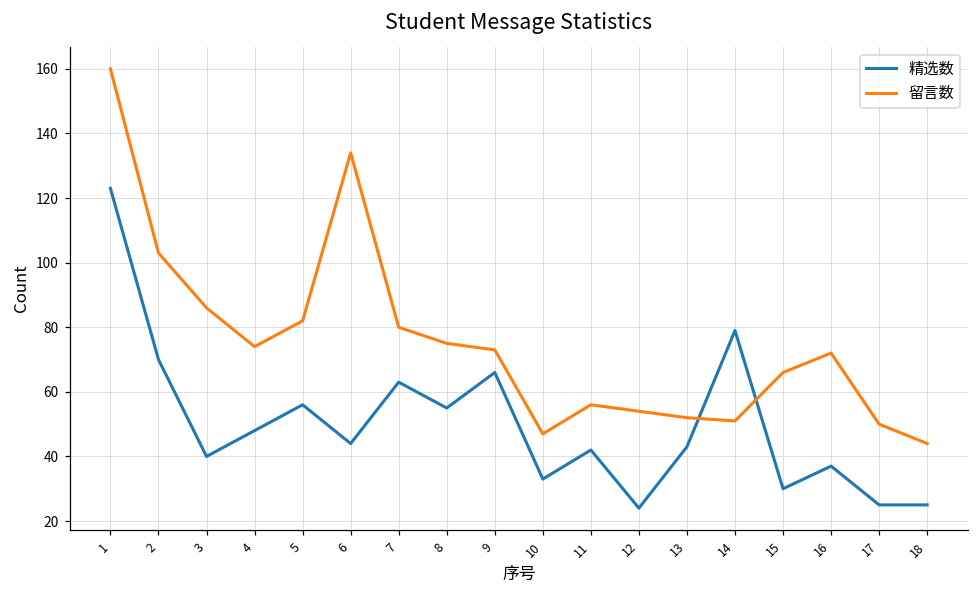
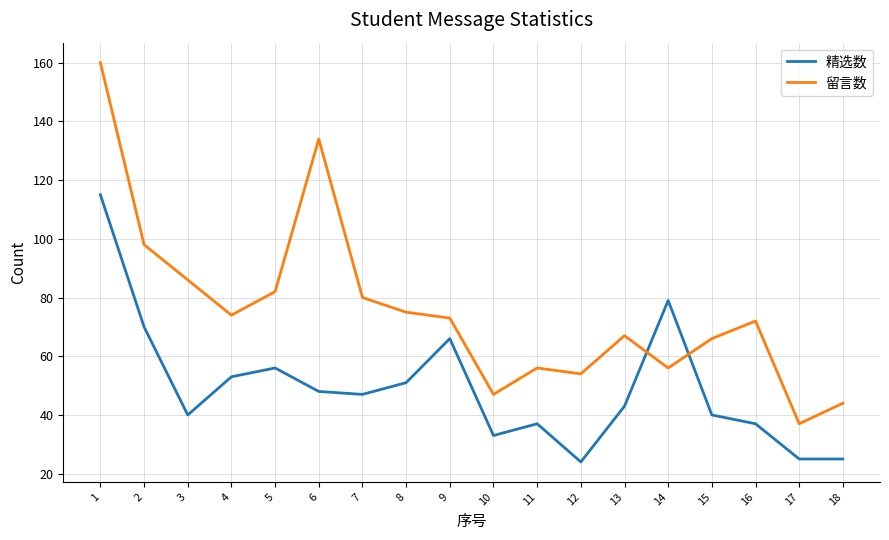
  {
    "精选数": {
-     "1": 123,
+     "1": 115,
      "2": 70,
      "3": 40,
-     "4": 48,
+     "4": 53,
      "5": 56,
-     "6": 44,
-     "7": 63,
-     "8": 55,
+     "6": 48,
+     "7": 47,
+     "8": 51,
      "9": 66,
      "10": 33,
-     "11": 42,
+     "11": 37,
      "12": 24,
      "13": 43,
      "14": 79,
-     "15": 30,
+     "15": 40,
      "16": 37,
      "17": 25,
      "18": 25
    },
    "留言数": {
      "1": 160,
-     "2": 103,
+     "2": 98,
      "3": 86,
      "4": 74,
      "5": 82,
      "6": 134,
      "7": 80,
      "8": 75,
      "9": 73,
      "10": 47,
      "11": 56,
      "12": 54,
-     "13": 52,
-     "14": 51,
+     "13": 67,
+     "14": 56,
      "15": 66,
      "16": 72,
-     "17": 50,
+     "17": 37,
      "18": 44
    }
  }
